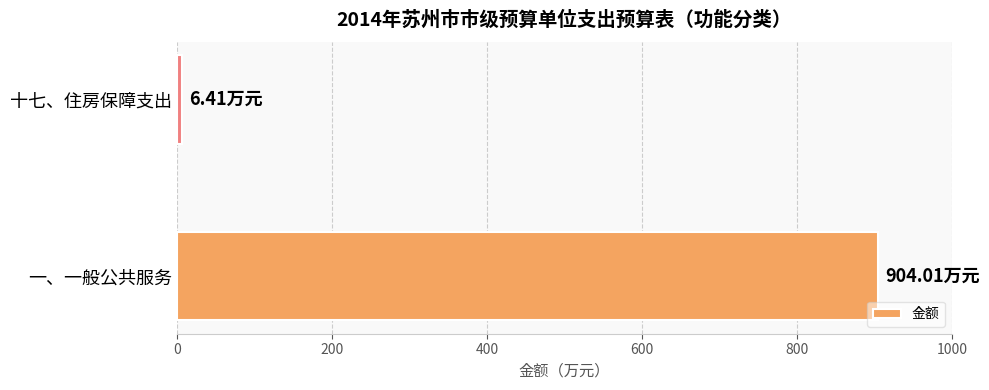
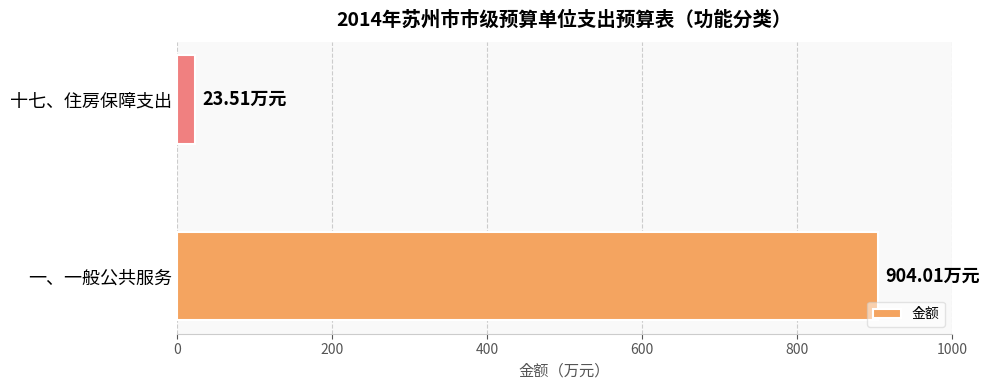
  {
-   "十七、住房保障支出": 6.41,
+   "十七、住房保障支出": 23.51,
    "一、一般公共服务": 904.01
  }
